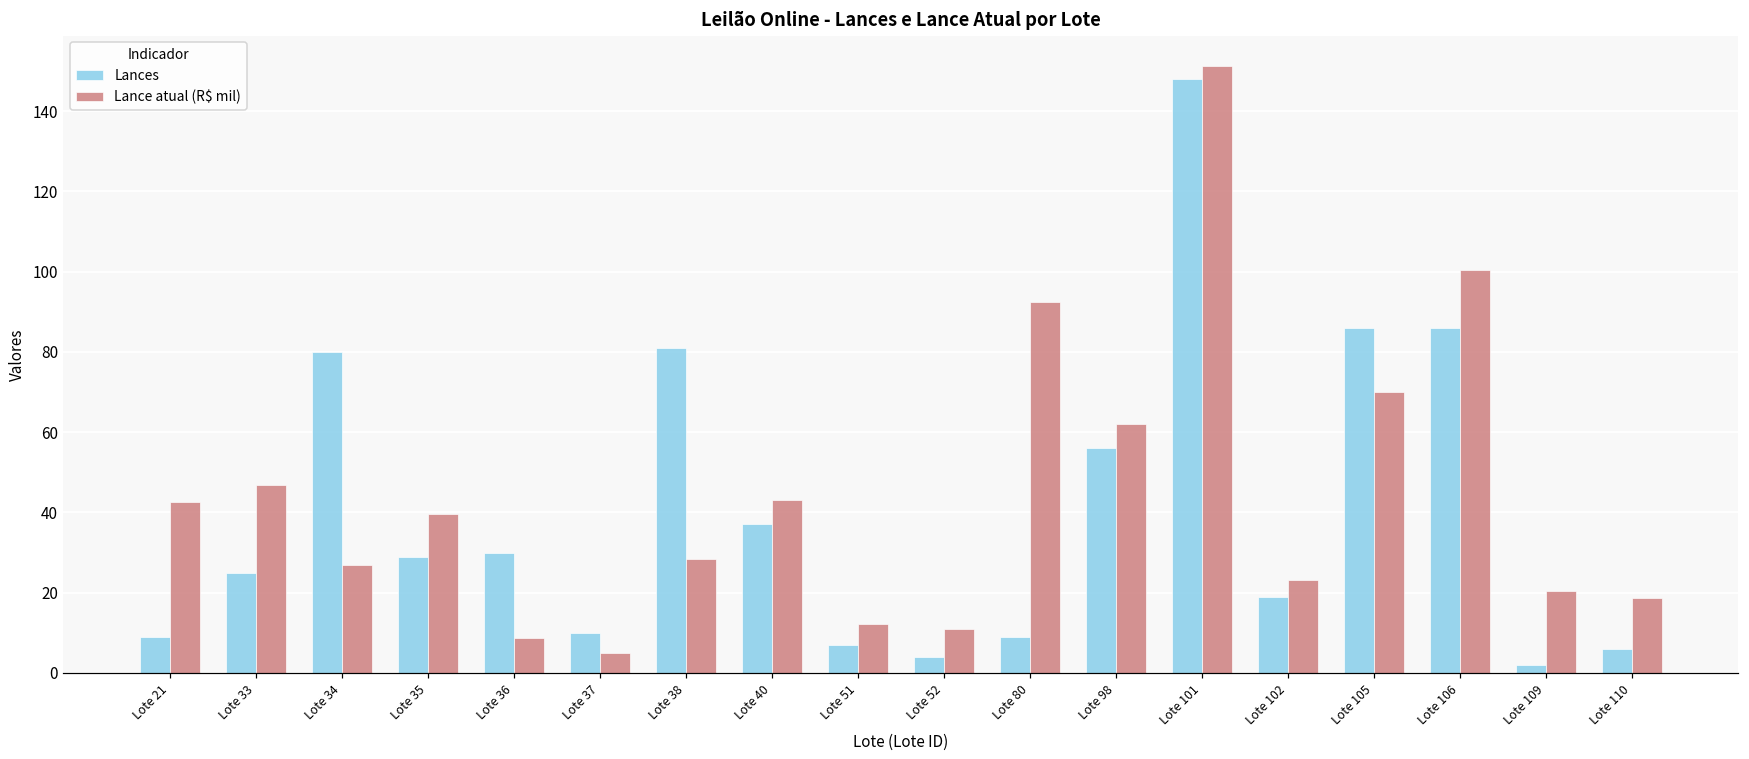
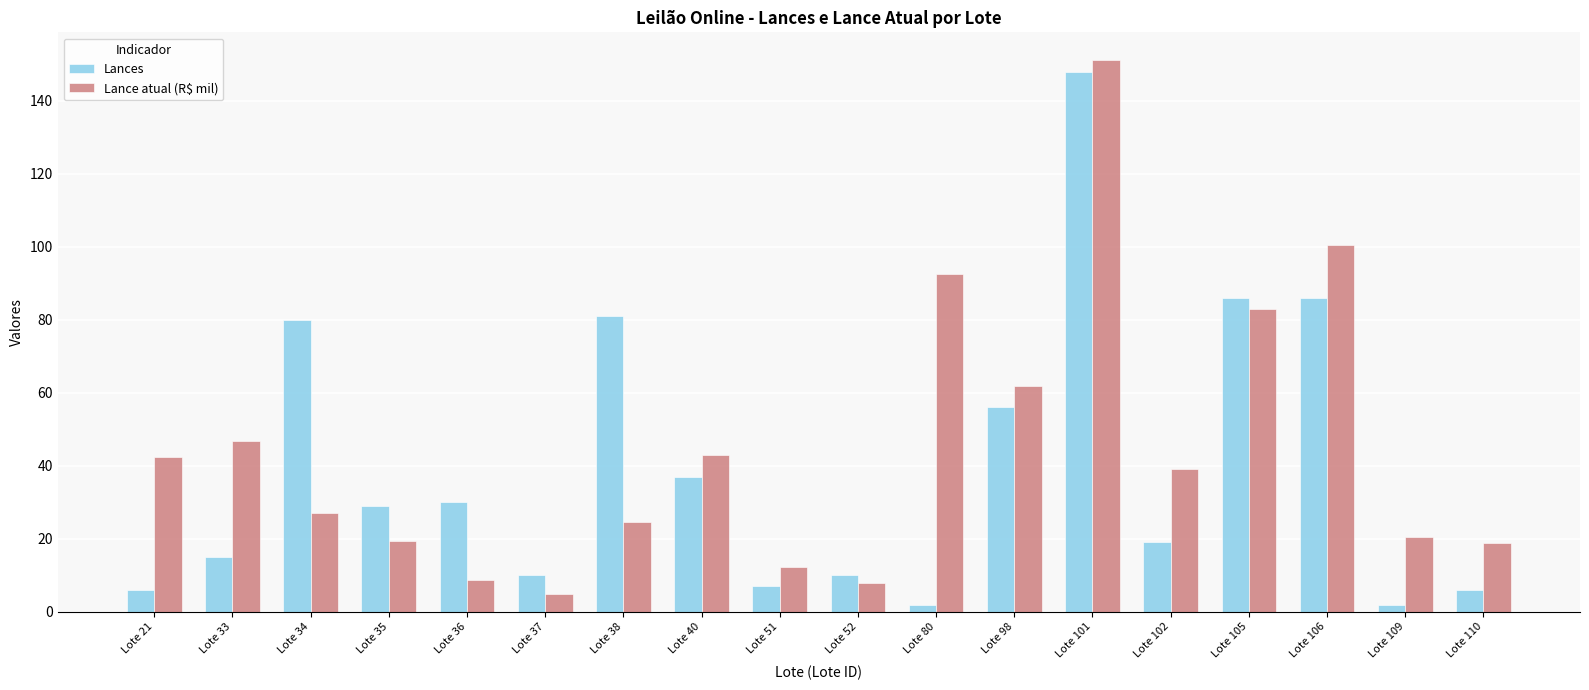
  {
    "Lances": {
-     "Lote 21": 9,
-     "Lote 33": 25,
+     "Lote 21": 6,
+     "Lote 33": 15,
      "Lote 34": 80,
      "Lote 35": 29,
      "Lote 36": 30,
      "Lote 37": 10,
      "Lote 38": 81,
      "Lote 40": 37,
      "Lote 51": 7,
-     "Lote 52": 4,
-     "Lote 80": 9,
+     "Lote 52": 10,
+     "Lote 80": 2,
      "Lote 98": 56,
      "Lote 101": 148,
      "Lote 102": 19,
      "Lote 105": 86,
      "Lote 106": 86,
      "Lote 109": 2,
      "Lote 110": 6
    },
    "Lance atual (R$ mil)": {
      "Lote 21": 43,
      "Lote 33": 47,
      "Lote 34": 27,
-     "Lote 35": 40,
+     "Lote 35": 20,
      "Lote 36": 9,
      "Lote 37": 5,
-     "Lote 38": 28,
+     "Lote 38": 25,
      "Lote 40": 43,
      "Lote 51": 12,
-     "Lote 52": 11,
+     "Lote 52": 8,
      "Lote 80": 93,
      "Lote 98": 62,
      "Lote 101": 151,
-     "Lote 102": 23,
-     "Lote 105": 70,
+     "Lote 102": 39,
+     "Lote 105": 83,
      "Lote 106": 101,
      "Lote 109": 21,
      "Lote 110": 19
    }
  }
